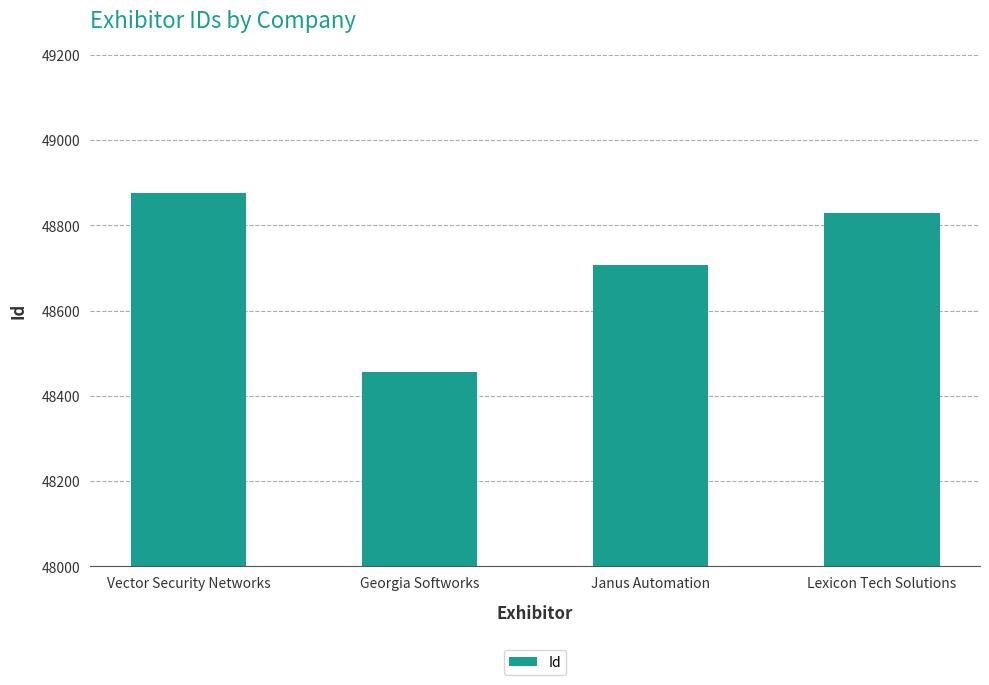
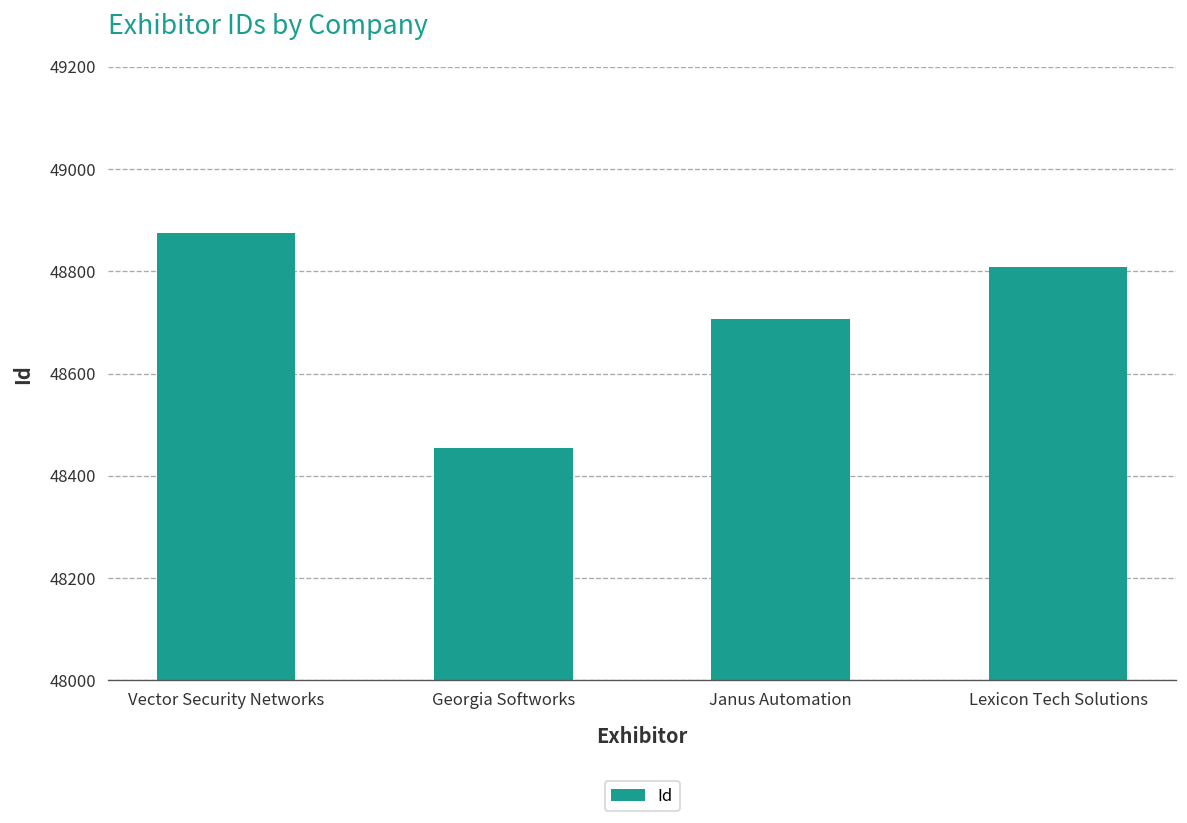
  {
    "Vector Security Networks": 48880,
    "Georgia Softworks": 48460,
    "Janus Automation": 48710,
-   "Lexicon Tech Solutions": 48830
+   "Lexicon Tech Solutions": 48810
  }
